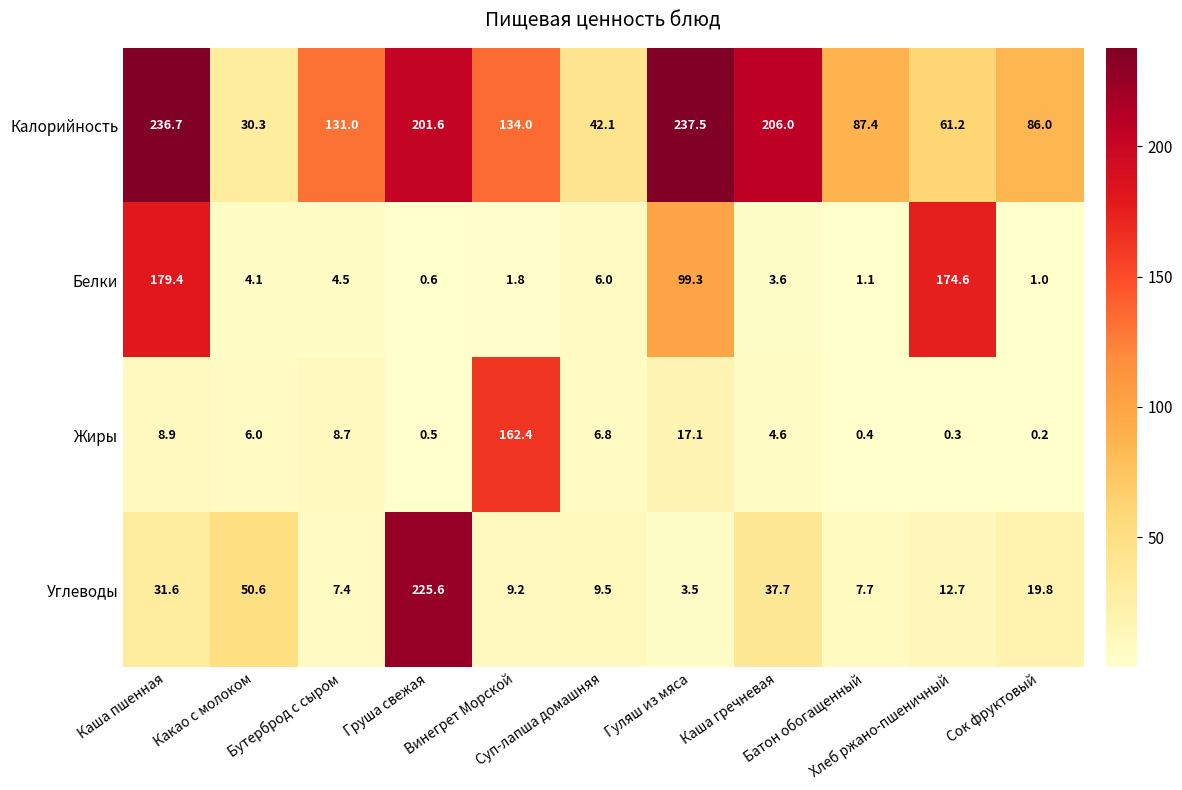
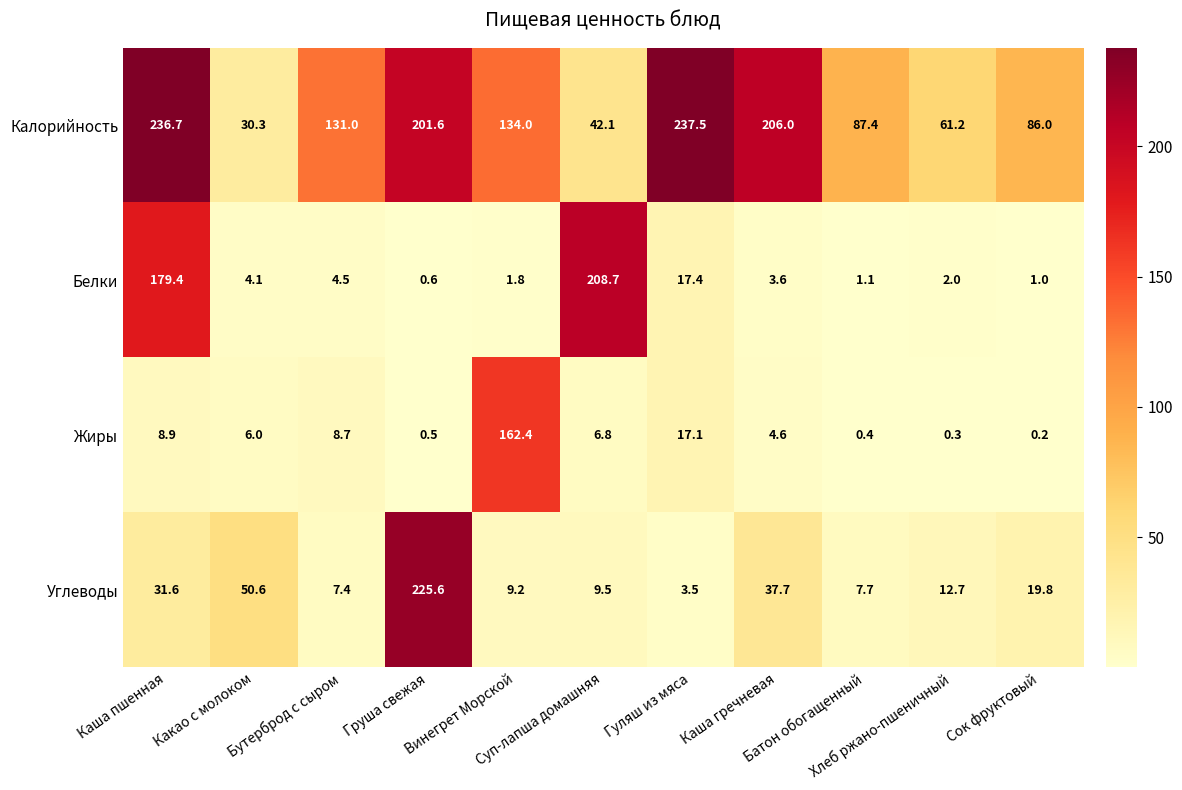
  {
    "Калорийность": {
      "Каша пшенная": 236.7,
      "Какао с молоком": 30.3,
      "Бутерброд с сыром": 131.0,
      "Груша свежая": 201.6,
      "Винегрет Морской": 134.0,
      "Суп-лапша домашняя": 42.1,
      "Гуляш из мяса": 237.5,
      "Каша гречневая": 206.0,
      "Батон обогащенный": 87.4,
      "Хлеб ржано-пшеничный": 61.2,
      "Сок фруктовый": 86.0
    },
    "Белки": {
      "Каша пшенная": 179.4,
      "Какао с молоком": 4.1,
      "Бутерброд с сыром": 4.5,
      "Груша свежая": 0.6,
      "Винегрет Морской": 1.8,
-     "Суп-лапша домашняя": 6.0,
-     "Гуляш из мяса": 99.3,
+     "Суп-лапша домашняя": 208.7,
+     "Гуляш из мяса": 17.4,
      "Каша гречневая": 3.6,
      "Батон обогащенный": 1.1,
-     "Хлеб ржано-пшеничный": 174.6,
+     "Хлеб ржано-пшеничный": 2.0,
      "Сок фруктовый": 1.0
    },
    "Жиры": {
      "Каша пшенная": 8.9,
      "Какао с молоком": 6.0,
      "Бутерброд с сыром": 8.7,
      "Груша свежая": 0.5,
      "Винегрет Морской": 162.4,
      "Суп-лапша домашняя": 6.8,
      "Гуляш из мяса": 17.1,
      "Каша гречневая": 4.6,
      "Батон обогащенный": 0.4,
      "Хлеб ржано-пшеничный": 0.3,
      "Сок фруктовый": 0.2
    },
    "Углеводы": {
      "Каша пшенная": 31.6,
      "Какао с молоком": 50.6,
      "Бутерброд с сыром": 7.4,
      "Груша свежая": 225.6,
      "Винегрет Морской": 9.2,
      "Суп-лапша домашняя": 9.5,
      "Гуляш из мяса": 3.5,
      "Каша гречневая": 37.7,
      "Батон обогащенный": 7.7,
      "Хлеб ржано-пшеничный": 12.7,
      "Сок фруктовый": 19.8
    }
  }
